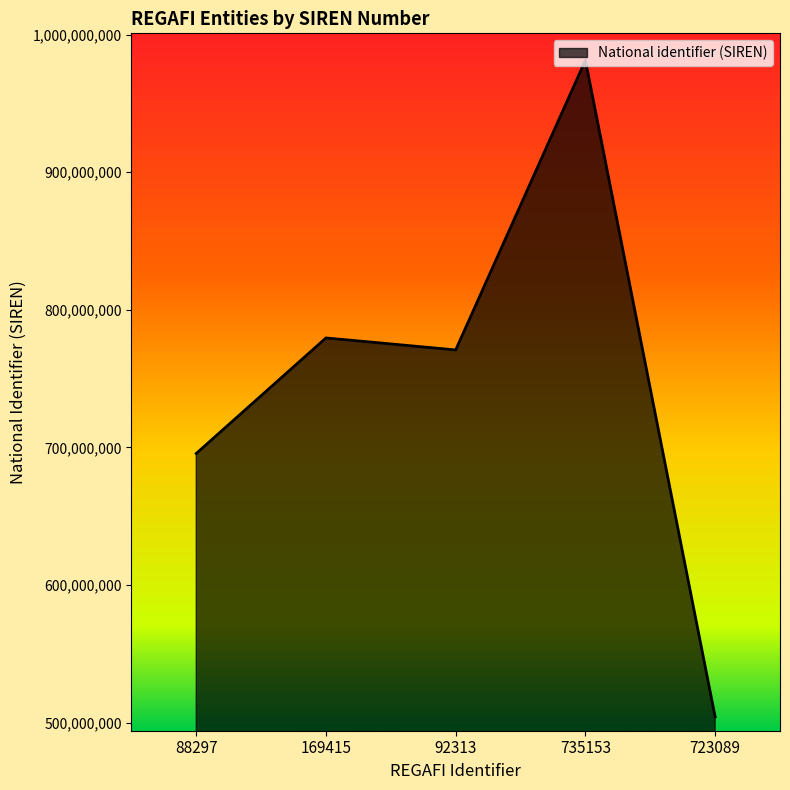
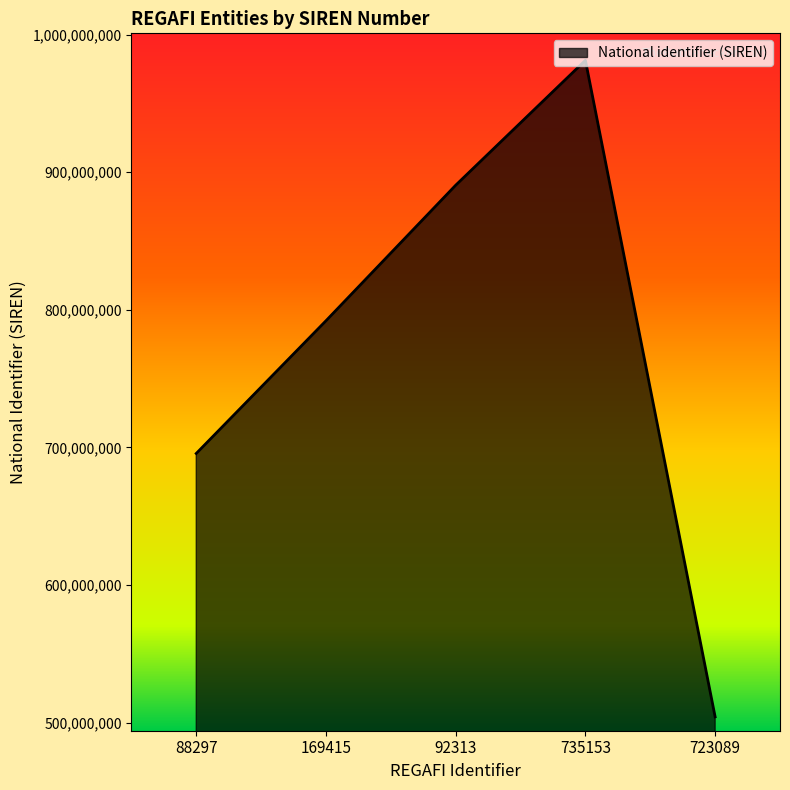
  {
    "88297": "696,000,000",
-   "169415": "780,000,000",
-   "92313": "771,000,000",
+   "169415": "792,000,000",
+   "92313": "891,000,000",
    "723089": "504,000,000"
  }
